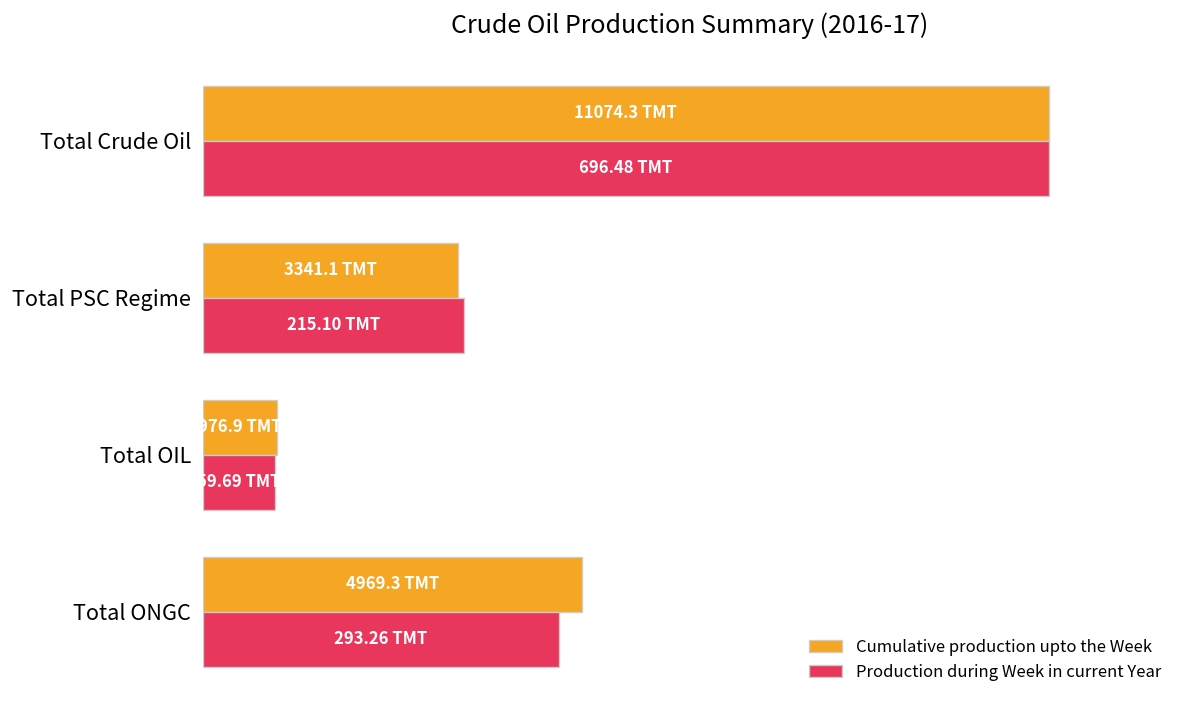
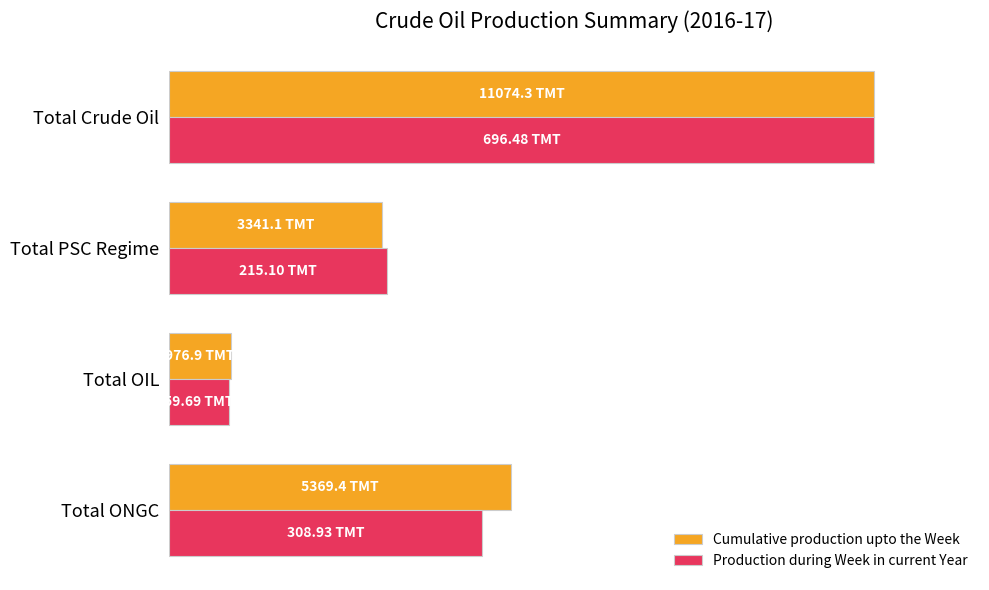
  {
    "Cumulative production upto the Week": {
-     "Total ONGC": 4969.3
+     "Total ONGC": 5369.4
    },
    "Production during Week in current Year": {
-     "Total ONGC": 293.26
+     "Total ONGC": 308.93
    }
  }
